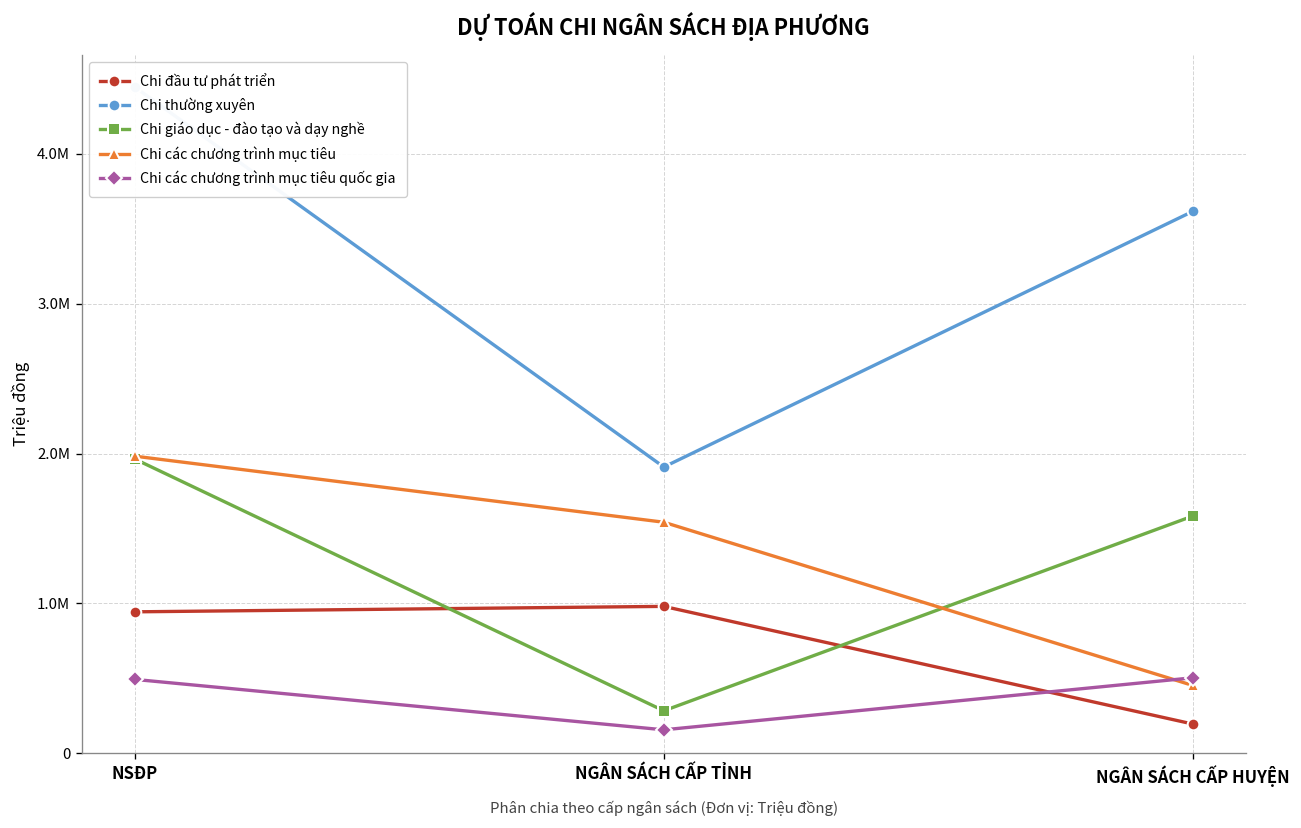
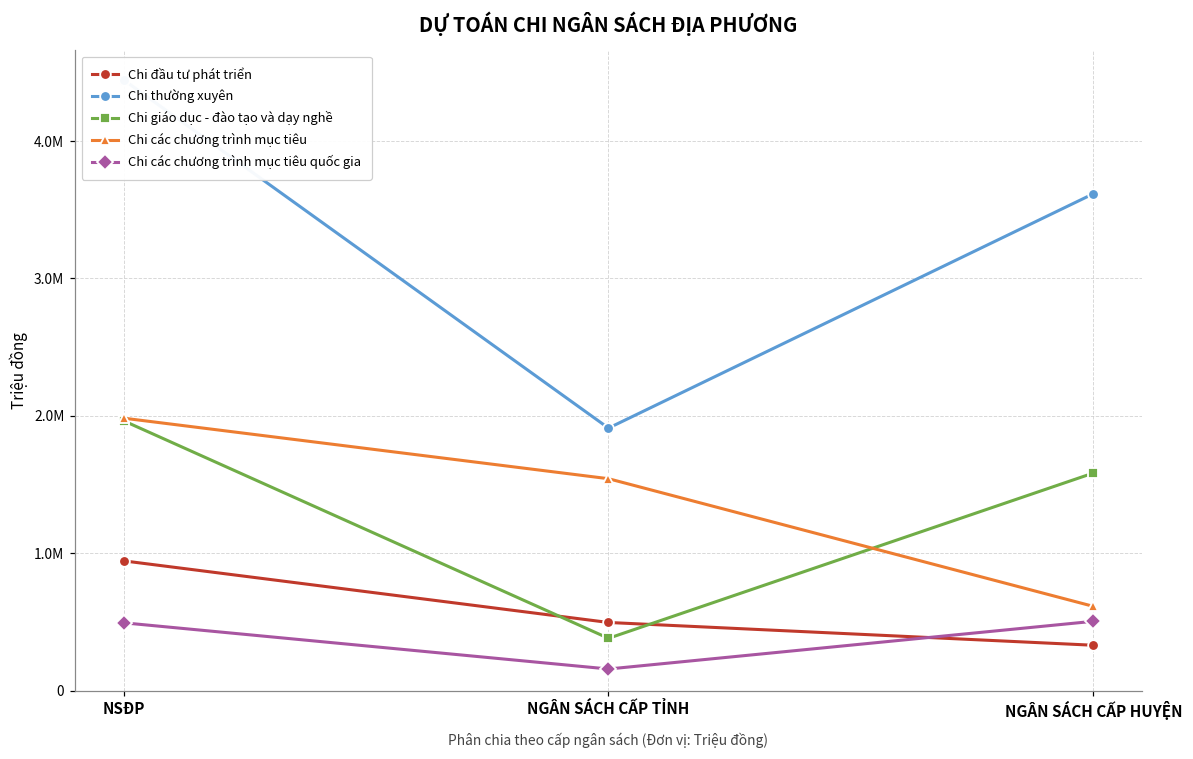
  {
    "Chi đầu tư phát triển": {
      "NSĐP": 940000,
-     "NGÂN SÁCH CẤP TỈNH": 980000,
-     "NGÂN SÁCH CẤP HUYỆN": 200000
+     "NGÂN SÁCH CẤP TỈNH": 500000,
+     "NGÂN SÁCH CẤP HUYỆN": 330000
    },
    "Chi thường xuyên": {
      "NGÂN SÁCH CẤP TỈNH": 1910000,
      "NGÂN SÁCH CẤP HUYỆN": 3620000
    },
    "Chi giáo dục - đào tạo và dạy nghề": {
-     "NGÂN SÁCH CẤP TỈNH": 280000,
+     "NGÂN SÁCH CẤP TỈNH": 380000,
      "NGÂN SÁCH CẤP HUYỆN": 1580000
    },
    "Chi các chương trình mục tiêu": {
      "NGÂN SÁCH CẤP TỈNH": 1540000,
-     "NGÂN SÁCH CẤP HUYỆN": 450000
+     "NGÂN SÁCH CẤP HUYỆN": 610000
    },
    "Chi các chương trình mục tiêu quốc gia": {
      "NSĐP": 490000,
      "NGÂN SÁCH CẤP TỈNH": 160000,
      "NGÂN SÁCH CẤP HUYỆN": 500000
    }
  }
